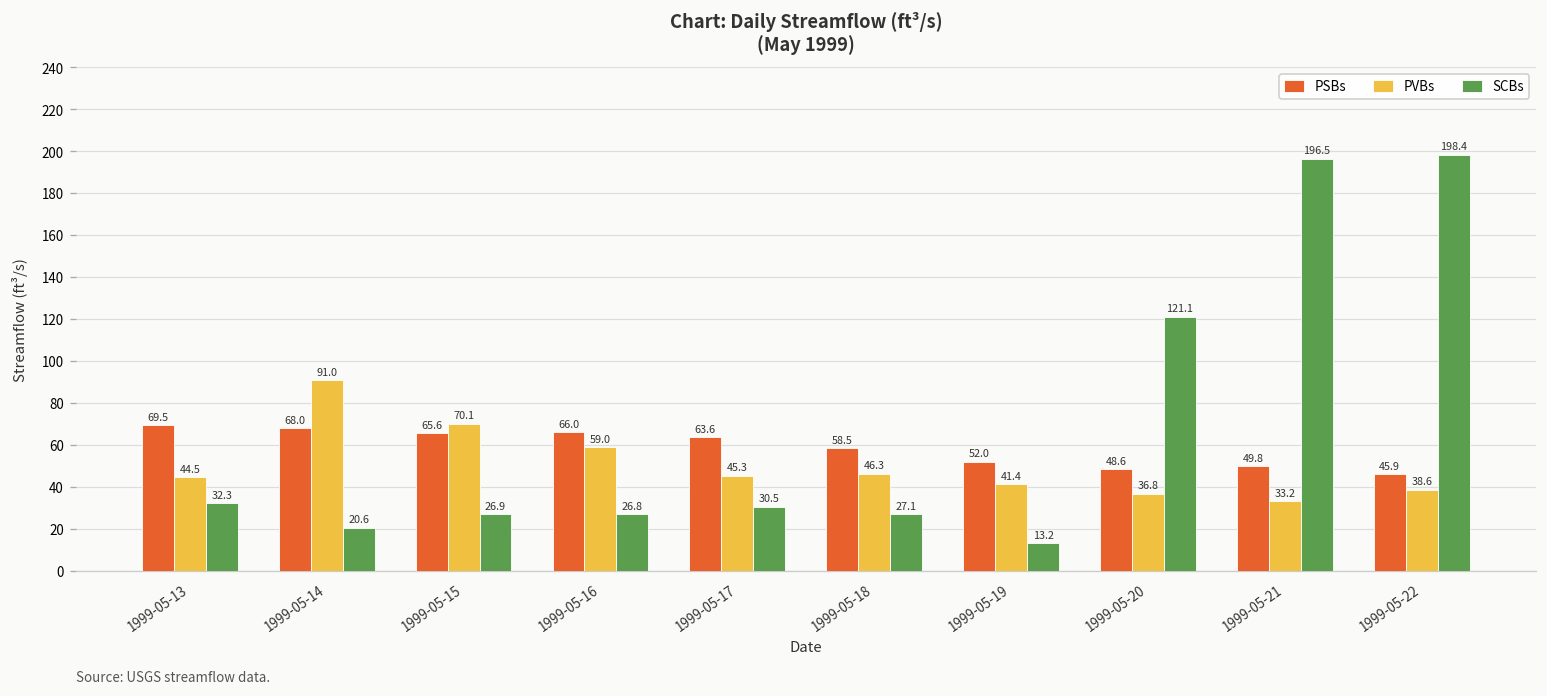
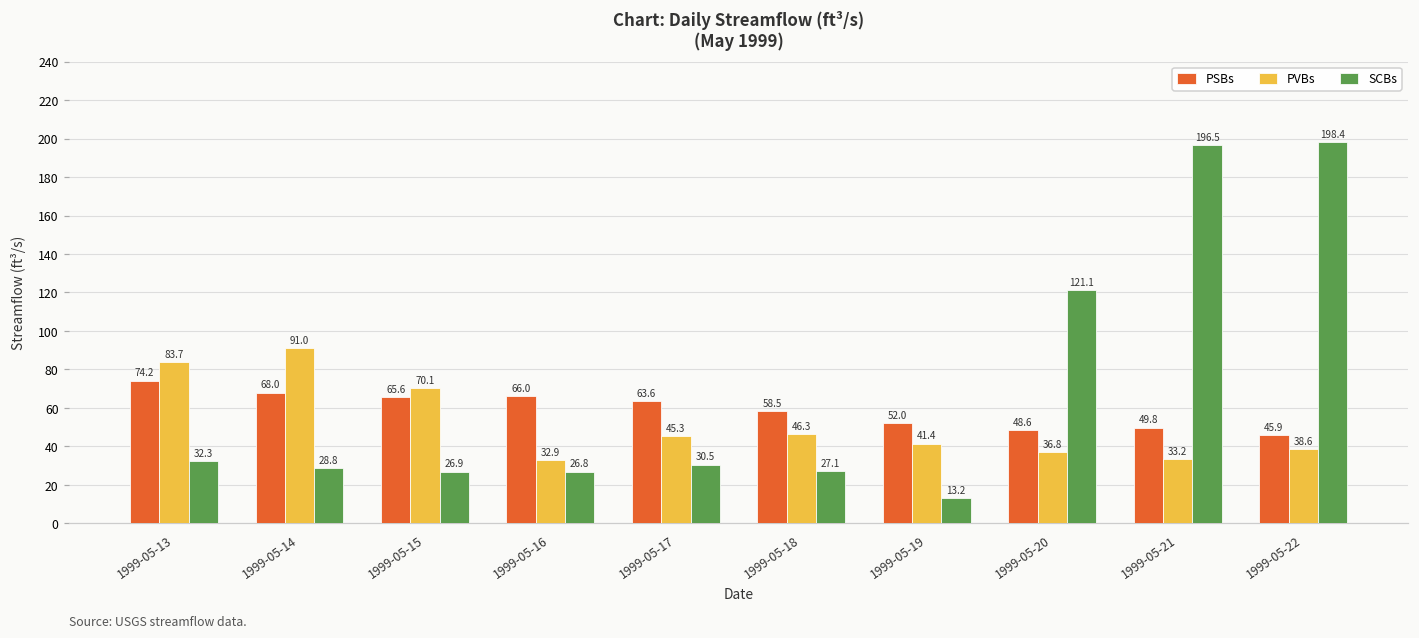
  {
    "PSBs": {
-     "1999-05-13": 69.5,
+     "1999-05-13": 74.2,
      "1999-05-14": 68.0,
      "1999-05-15": 65.6,
      "1999-05-16": 66.0,
      "1999-05-17": 63.6,
      "1999-05-18": 58.5,
      "1999-05-19": 52.0,
      "1999-05-20": 48.6,
      "1999-05-21": 49.8,
      "1999-05-22": 45.9
    },
    "PVBs": {
-     "1999-05-13": 44.5,
+     "1999-05-13": 83.7,
      "1999-05-14": 91.0,
      "1999-05-15": 70.1,
-     "1999-05-16": 59.0,
+     "1999-05-16": 32.9,
      "1999-05-17": 45.3,
      "1999-05-18": 46.3,
      "1999-05-19": 41.4,
      "1999-05-20": 36.8,
      "1999-05-21": 33.2,
      "1999-05-22": 38.6
    },
    "SCBs": {
      "1999-05-13": 32.3,
-     "1999-05-14": 20.6,
+     "1999-05-14": 28.8,
      "1999-05-15": 26.9,
      "1999-05-16": 26.8,
      "1999-05-17": 30.5,
      "1999-05-18": 27.1,
      "1999-05-19": 13.2,
      "1999-05-20": 121.1,
      "1999-05-21": 196.5,
      "1999-05-22": 198.4
    }
  }
